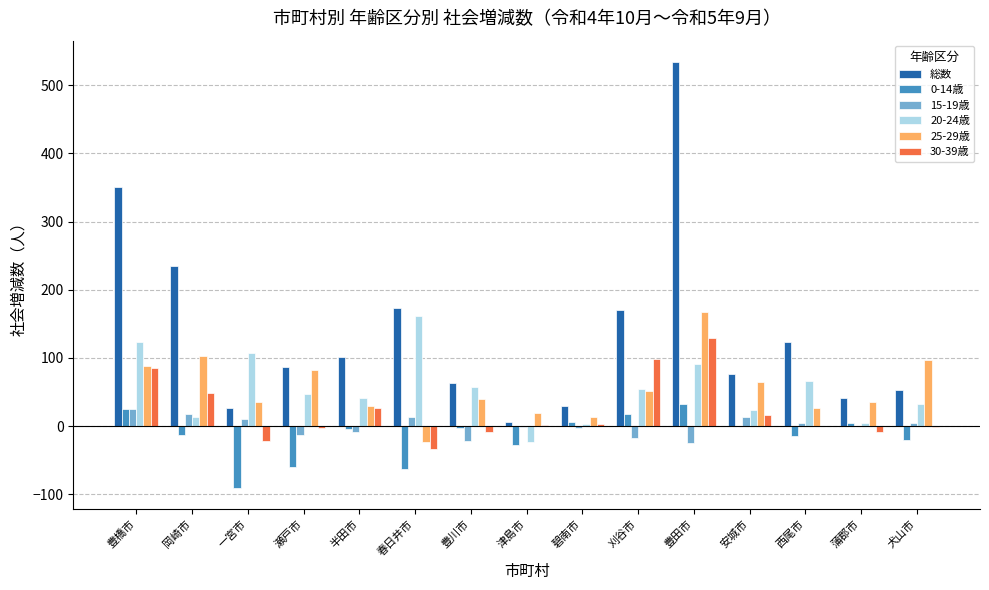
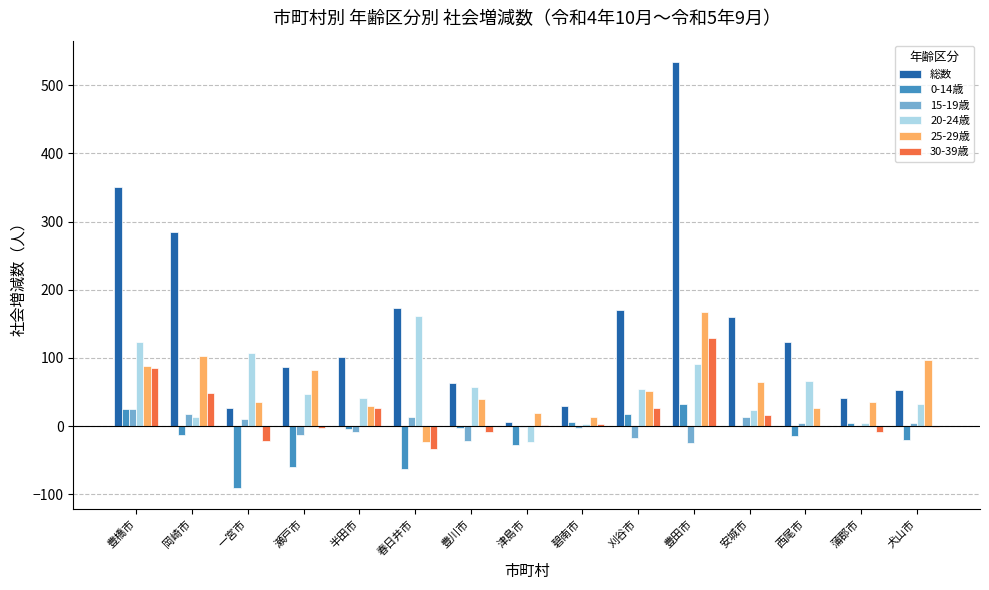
  {
    "総数": {
      "豊橋市": 350,
-     "岡崎市": 240,
+     "岡崎市": 280,
      "一宮市": 30,
      "瀬戸市": 90,
      "半田市": 100,
      "春日井市": 170,
      "豊川市": 60,
      "津島市": 10,
      "碧南市": 30,
      "刈谷市": 170,
      "豊田市": 530,
-     "安城市": 80,
+     "安城市": 160,
      "西尾市": 120,
      "蒲郡市": 40,
      "犬山市": 50
    },
    "20-24歳": {
      "豊橋市": 120,
      "岡崎市": 10,
      "一宮市": 110,
      "瀬戸市": 50,
      "半田市": 40,
      "春日井市": 160,
      "豊川市": 60,
      "津島市": -20,
      "刈谷市": 60,
      "豊田市": 90,
      "安城市": 20,
      "西尾市": 70,
      "蒲郡市": 10,
      "犬山市": 30
    },
    "25-29歳": {
      "豊橋市": 90,
      "岡崎市": 100,
      "一宮市": 40,
      "瀬戸市": 80,
      "半田市": 30,
      "春日井市": -20,
      "豊川市": 40,
      "津島市": 20,
      "碧南市": 10,
      "刈谷市": 50,
      "豊田市": 170,
      "安城市": 70,
      "西尾市": 30,
      "蒲郡市": 40,
      "犬山市": 100
    },
    "30-39歳": {
      "豊橋市": 90,
      "岡崎市": 50,
      "一宮市": -20,
      "半田市": 30,
      "春日井市": -30,
      "豊川市": -10,
-     "刈谷市": 100,
+     "刈谷市": 30,
      "豊田市": 130,
      "安城市": 20,
      "蒲郡市": -10
    }
  }
